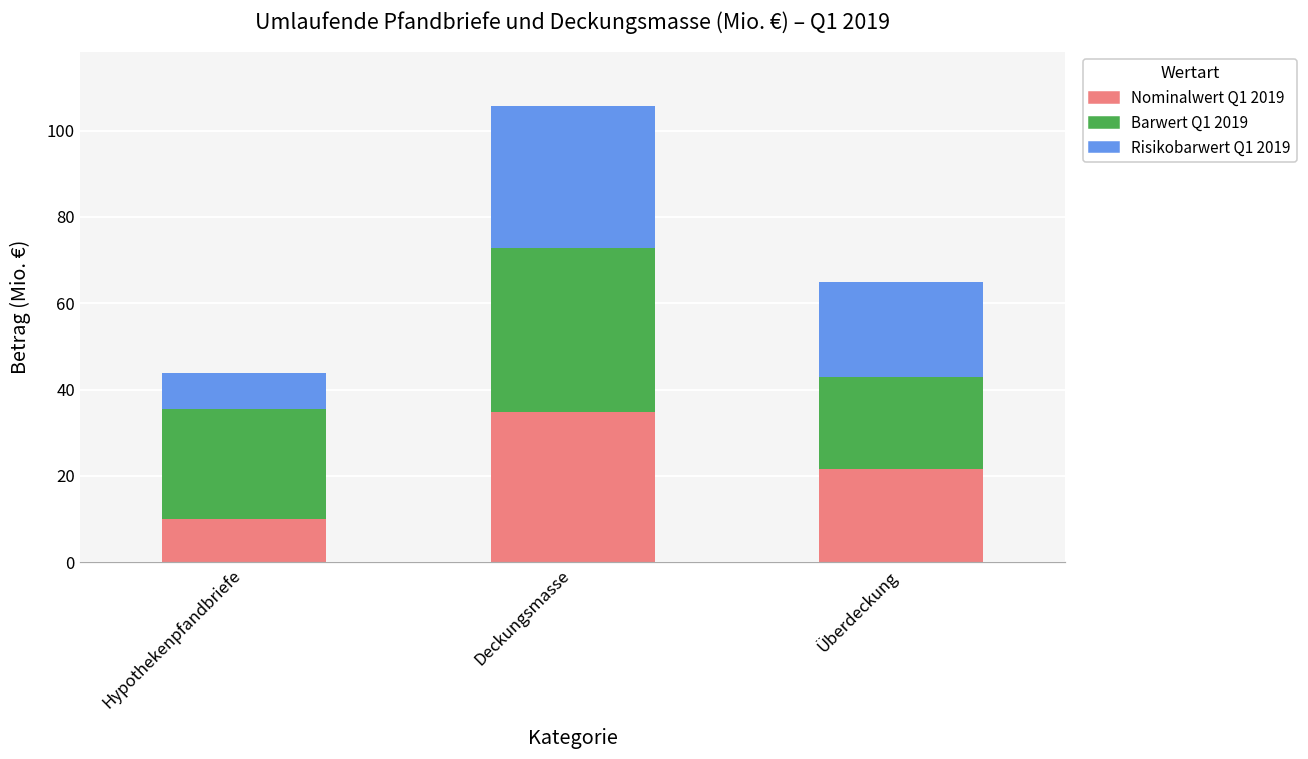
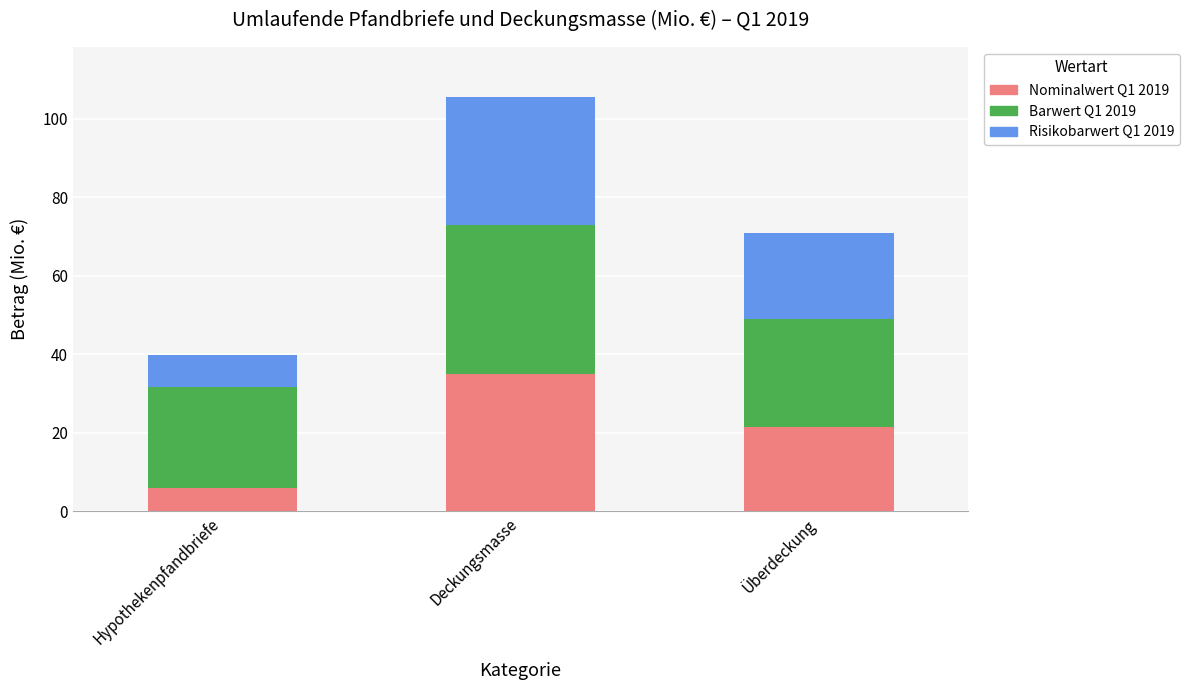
  {
    "Nominalwert Q1 2019": {
-     "Hypothekenpfandbriefe": 10,
+     "Hypothekenpfandbriefe": 6,
      "Deckungsmasse": 35,
      "Überdeckung": 22
    },
    "Barwert Q1 2019": {
      "Hypothekenpfandbriefe": 26,
      "Deckungsmasse": 38,
-     "Überdeckung": 22
+     "Überdeckung": 27
    },
    "Risikobarwert Q1 2019": {
      "Hypothekenpfandbriefe": 8,
      "Deckungsmasse": 33,
      "Überdeckung": 22
    }
  }
